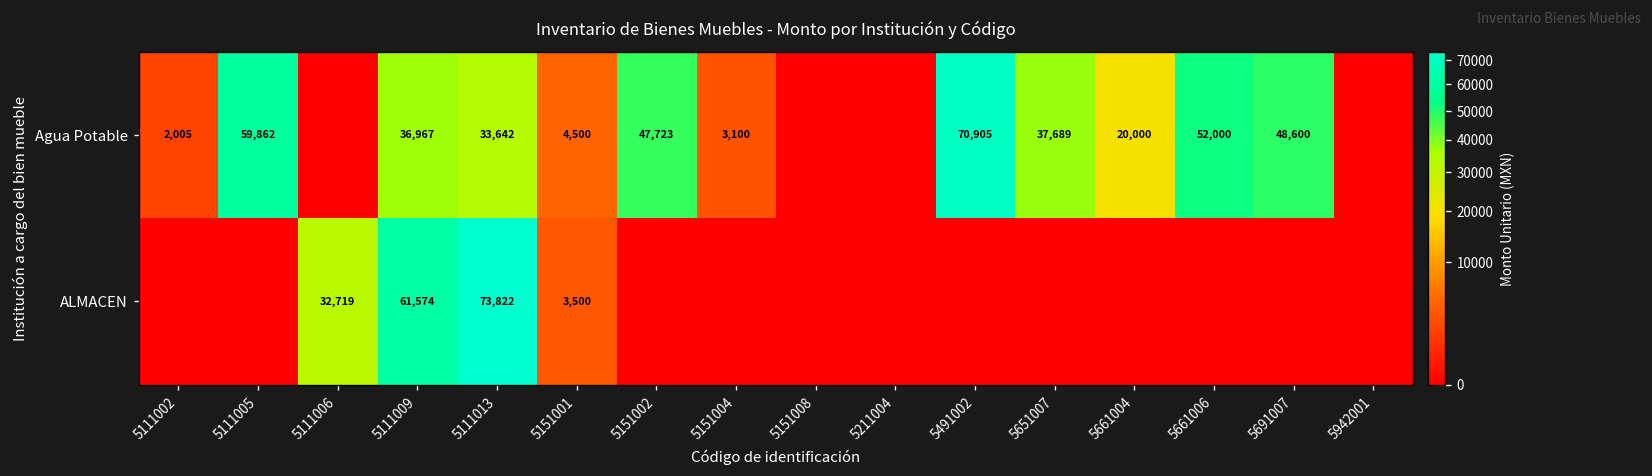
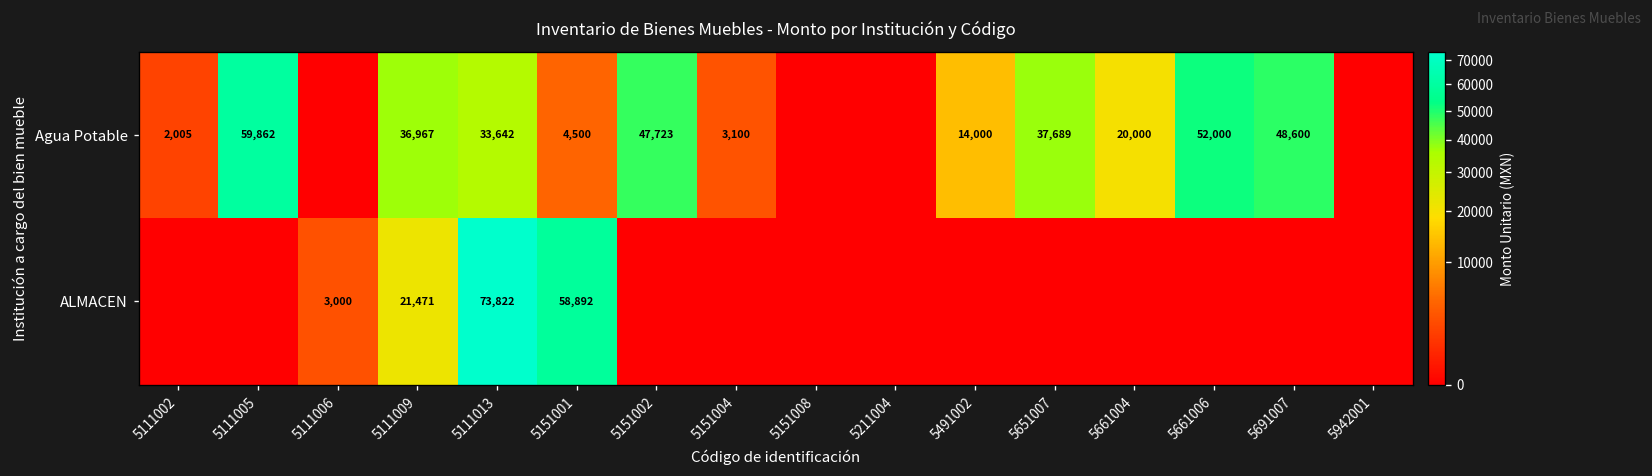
  {
    "Agua Potable": {
      "5111002": "2,005",
      "5111005": "59,862",
      "5111009": "36,967",
      "5111013": "33,642",
      "5151001": "4,500",
      "5151002": "47,723",
      "5151004": "3,100",
-     "5491002": "70,905",
+     "5491002": "14,000",
      "5651007": "37,689",
      "5661004": "20,000",
      "5661006": "52,000",
      "5691007": "48,600"
    },
    "ALMACEN": {
-     "5111006": "32,719",
-     "5111009": "61,574",
+     "5111006": "3,000",
+     "5111009": "21,471",
      "5111013": "73,822",
-     "5151001": "3,500"
+     "5151001": "58,892"
    }
  }
